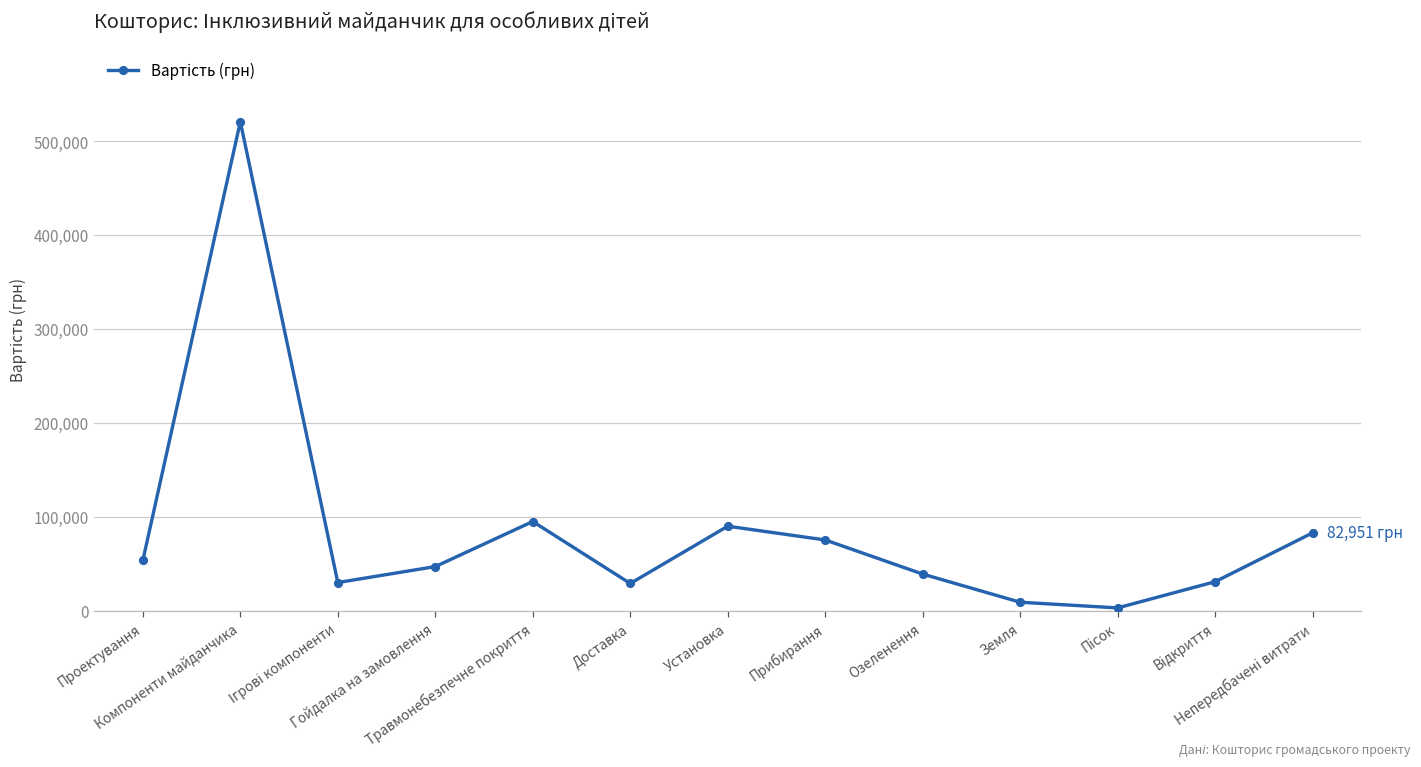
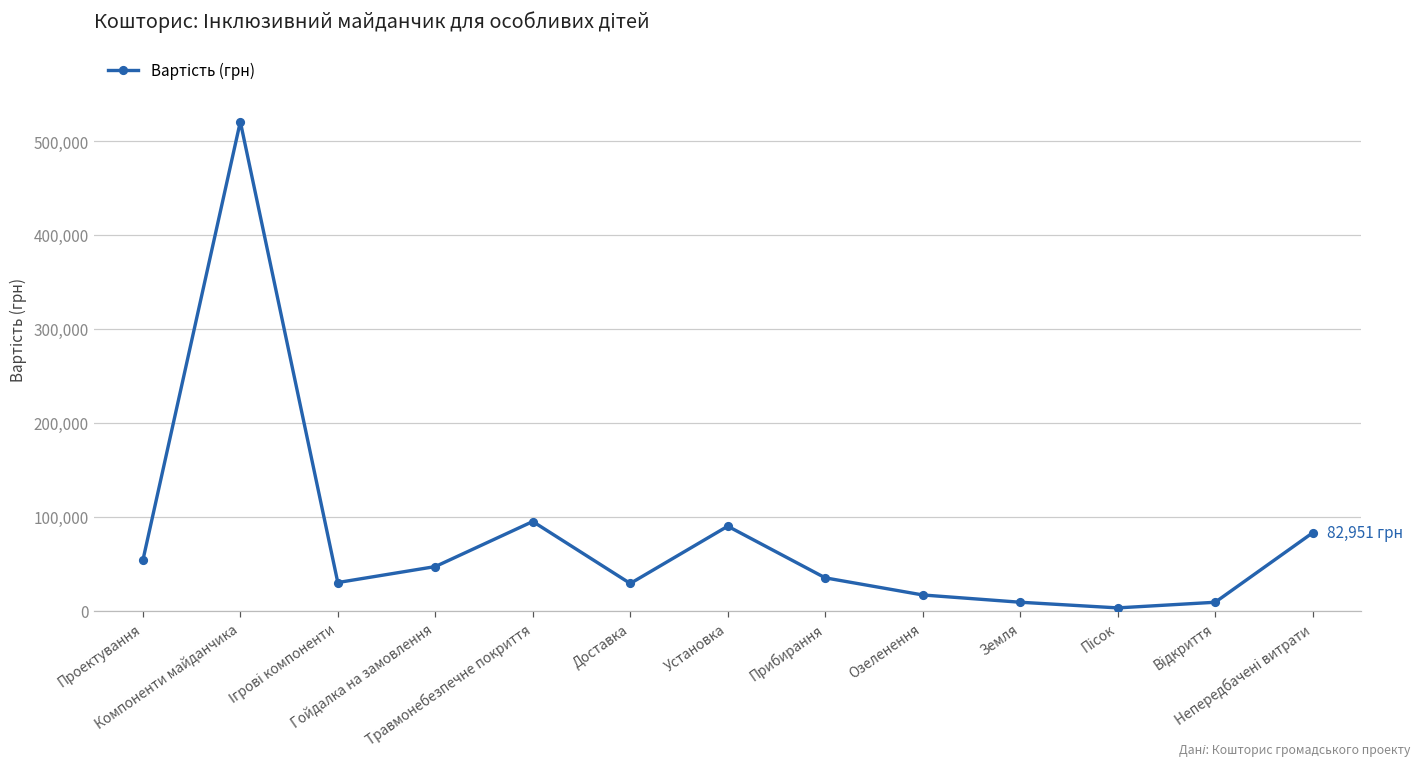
  {
    "Проектування": "50,000",
    "Компоненти майданчика": "520,000",
    "Ігрові компоненти": "30,000",
    "Гойдалка на замовлення": "50,000",
    "Травмонебезпечне покриття": "100,000",
    "Доставка": "30,000",
    "Установка": "90,000",
-   "Прибирання": "80,000",
-   "Озеленення": "40,000",
+   "Прибирання": "40,000",
+   "Озеленення": "20,000",
    "Земля": "10,000",
    "Пісок": "0",
-   "Відкриття": "30,000"
+   "Відкриття": "10,000"
  }
